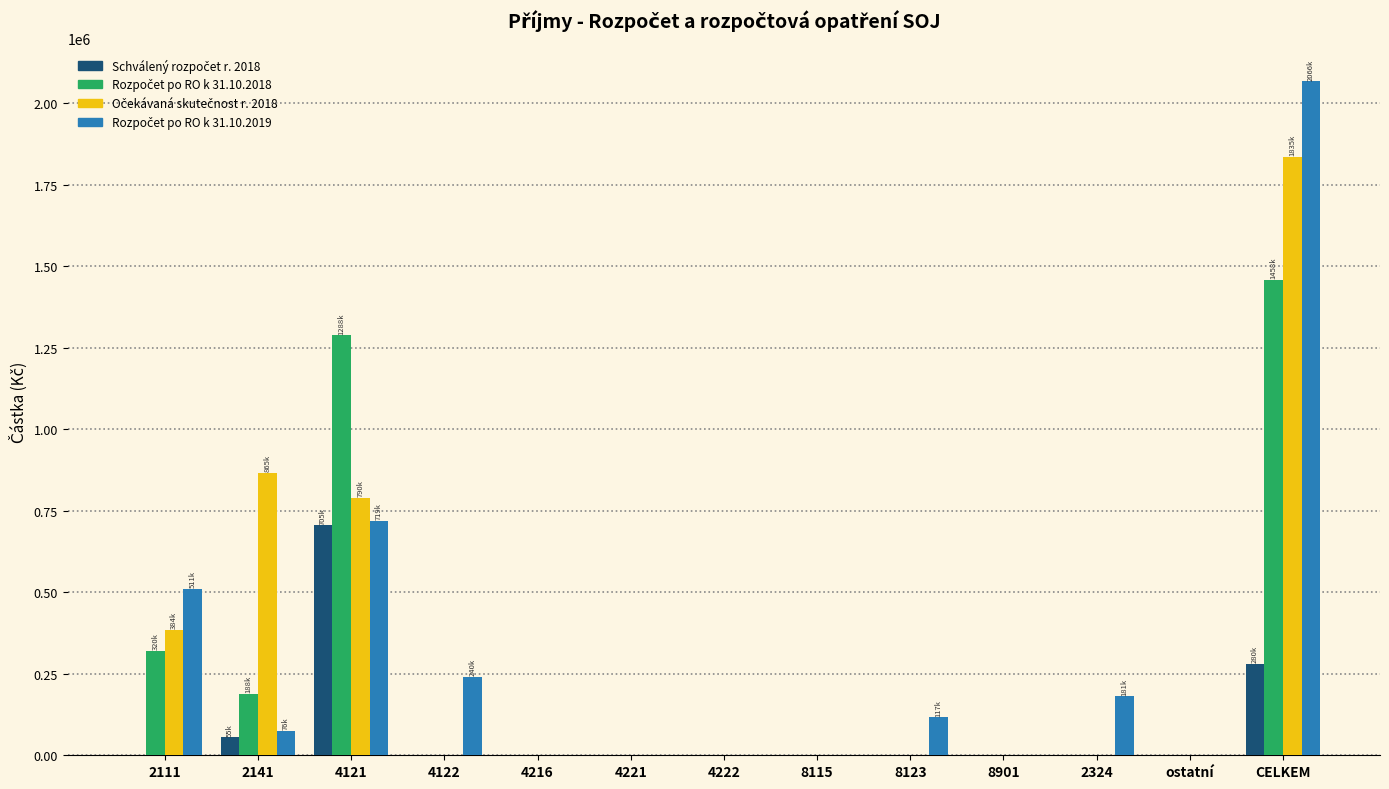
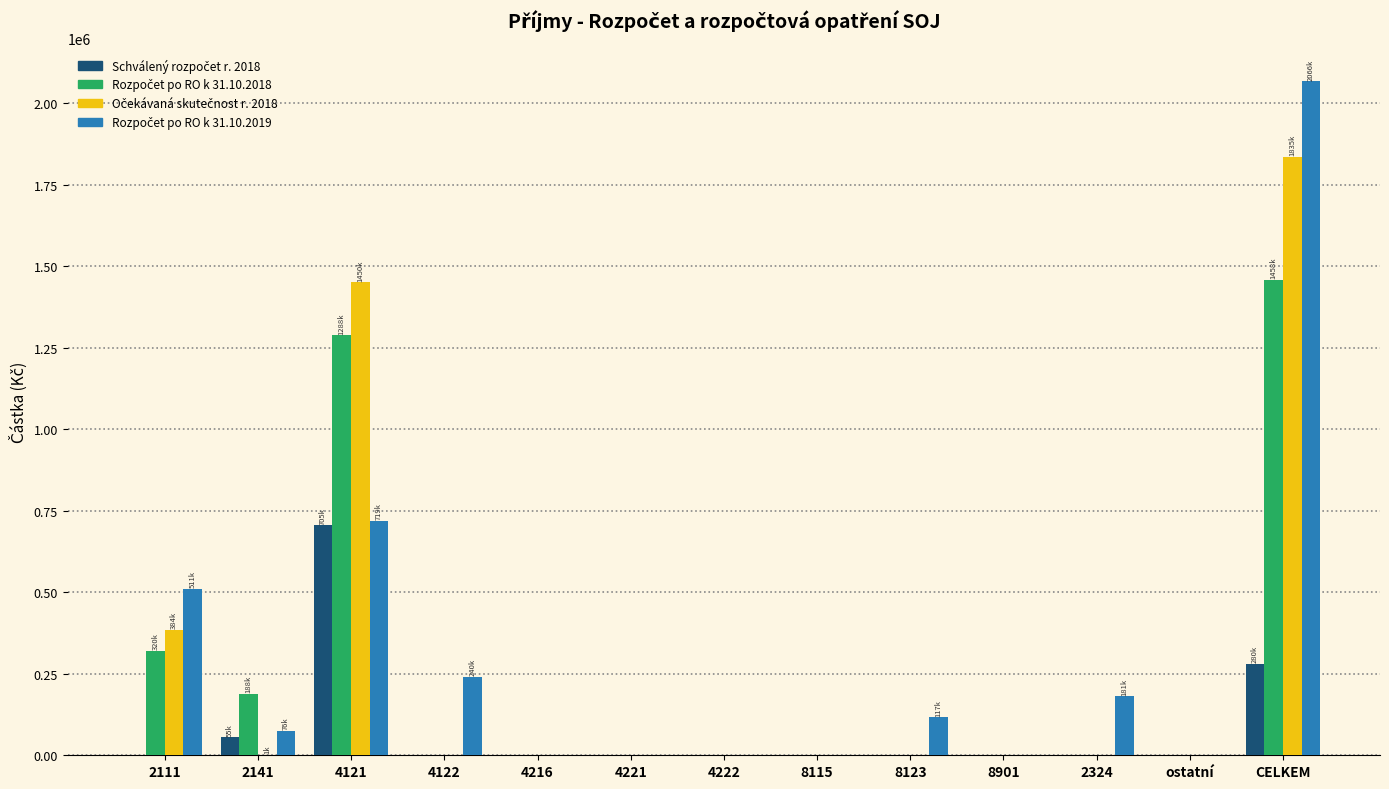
  {
    "Schválený rozpočet r. 2018": {
      "2141": "55k",
      "4121": "705k",
      "CELKEM": "280k"
    },
    "Rozpočet po RO k 31.10.2018": {
      "2111": "320k",
      "2141": "188k",
      "4121": "1288k",
      "CELKEM": "1458k"
    },
    "Očekávaná skutečnost r. 2018": {
      "2111": "384k",
-     "2141": "865k",
-     "4121": "790k",
+     "2141": "1k",
+     "4121": "1450k",
      "CELKEM": "1835k"
    },
    "Rozpočet po RO k 31.10.2019": {
      "2111": "511k",
      "2141": "76k",
      "4121": "719k",
      "4122": "240k",
      "8123": "117k",
      "2324": "181k",
      "CELKEM": "2066k"
    }
  }
